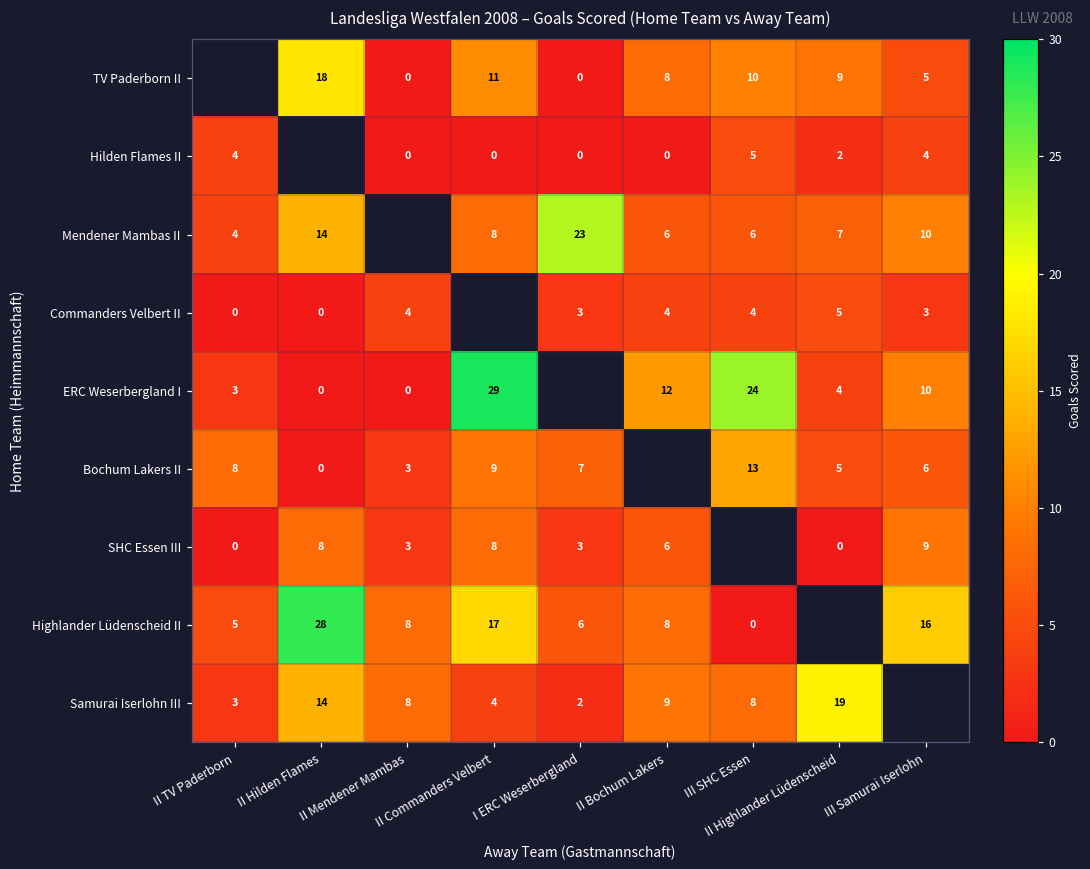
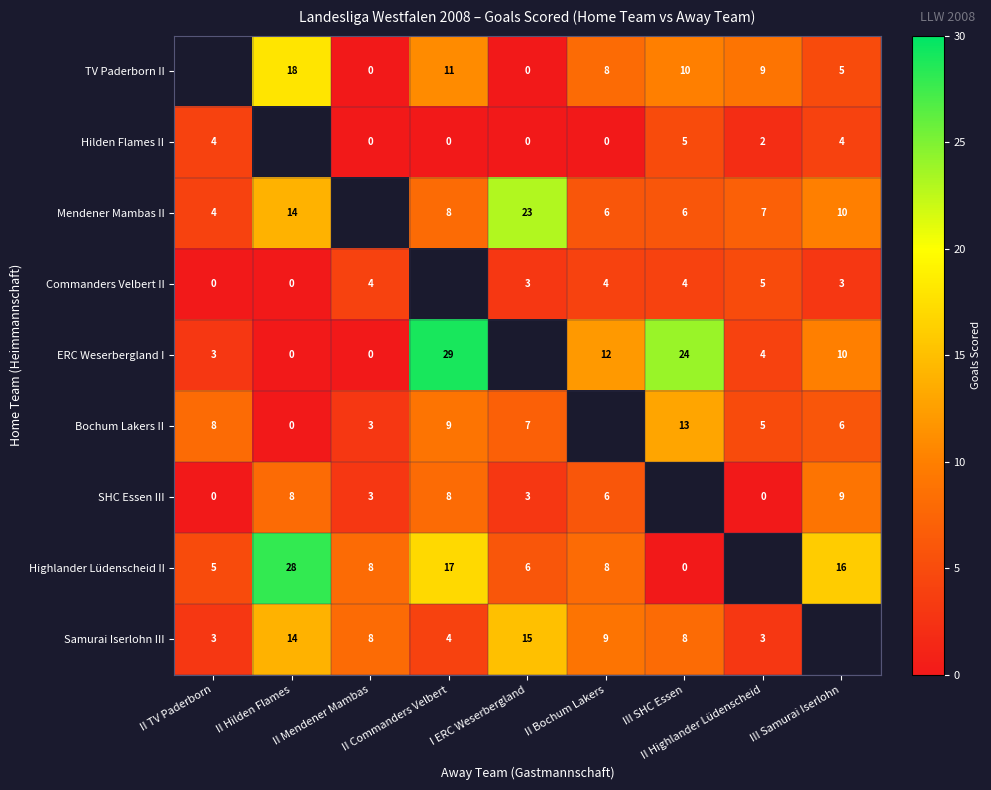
  {
    "TV Paderborn II": {
      "II Hilden Flames": 18,
      "II Mendener Mambas": 0,
      "II Commanders Velbert": 11,
      "I ERC Weserbergland": 0,
      "II Bochum Lakers": 8,
      "III SHC Essen": 10,
      "II Highlander Lüdenscheid": 9,
      "III Samurai Iserlohn": 5
    },
    "Hilden Flames II": {
      "II TV Paderborn": 4,
      "II Mendener Mambas": 0,
      "II Commanders Velbert": 0,
      "I ERC Weserbergland": 0,
      "II Bochum Lakers": 0,
      "III SHC Essen": 5,
      "II Highlander Lüdenscheid": 2,
      "III Samurai Iserlohn": 4
    },
    "Mendener Mambas II": {
      "II TV Paderborn": 4,
      "II Hilden Flames": 14,
      "II Commanders Velbert": 8,
      "I ERC Weserbergland": 23,
      "II Bochum Lakers": 6,
      "III SHC Essen": 6,
      "II Highlander Lüdenscheid": 7,
      "III Samurai Iserlohn": 10
    },
    "Commanders Velbert II": {
      "II TV Paderborn": 0,
      "II Hilden Flames": 0,
      "II Mendener Mambas": 4,
      "I ERC Weserbergland": 3,
      "II Bochum Lakers": 4,
      "III SHC Essen": 4,
      "II Highlander Lüdenscheid": 5,
      "III Samurai Iserlohn": 3
    },
    "ERC Weserbergland I": {
      "II TV Paderborn": 3,
      "II Hilden Flames": 0,
      "II Mendener Mambas": 0,
      "II Commanders Velbert": 29,
      "II Bochum Lakers": 12,
      "III SHC Essen": 24,
      "II Highlander Lüdenscheid": 4,
      "III Samurai Iserlohn": 10
    },
    "Bochum Lakers II": {
      "II TV Paderborn": 8,
      "II Hilden Flames": 0,
      "II Mendener Mambas": 3,
      "II Commanders Velbert": 9,
      "I ERC Weserbergland": 7,
      "III SHC Essen": 13,
      "II Highlander Lüdenscheid": 5,
      "III Samurai Iserlohn": 6
    },
    "SHC Essen III": {
      "II TV Paderborn": 0,
      "II Hilden Flames": 8,
      "II Mendener Mambas": 3,
      "II Commanders Velbert": 8,
      "I ERC Weserbergland": 3,
      "II Bochum Lakers": 6,
      "II Highlander Lüdenscheid": 0,
      "III Samurai Iserlohn": 9
    },
    "Highlander Lüdenscheid II": {
      "II TV Paderborn": 5,
      "II Hilden Flames": 28,
      "II Mendener Mambas": 8,
      "II Commanders Velbert": 17,
      "I ERC Weserbergland": 6,
      "II Bochum Lakers": 8,
      "III SHC Essen": 0,
      "III Samurai Iserlohn": 16
    },
    "Samurai Iserlohn III": {
      "II TV Paderborn": 3,
      "II Hilden Flames": 14,
      "II Mendener Mambas": 8,
      "II Commanders Velbert": 4,
-     "I ERC Weserbergland": 2,
+     "I ERC Weserbergland": 15,
      "II Bochum Lakers": 9,
      "III SHC Essen": 8,
-     "II Highlander Lüdenscheid": 19
+     "II Highlander Lüdenscheid": 3
    }
  }
